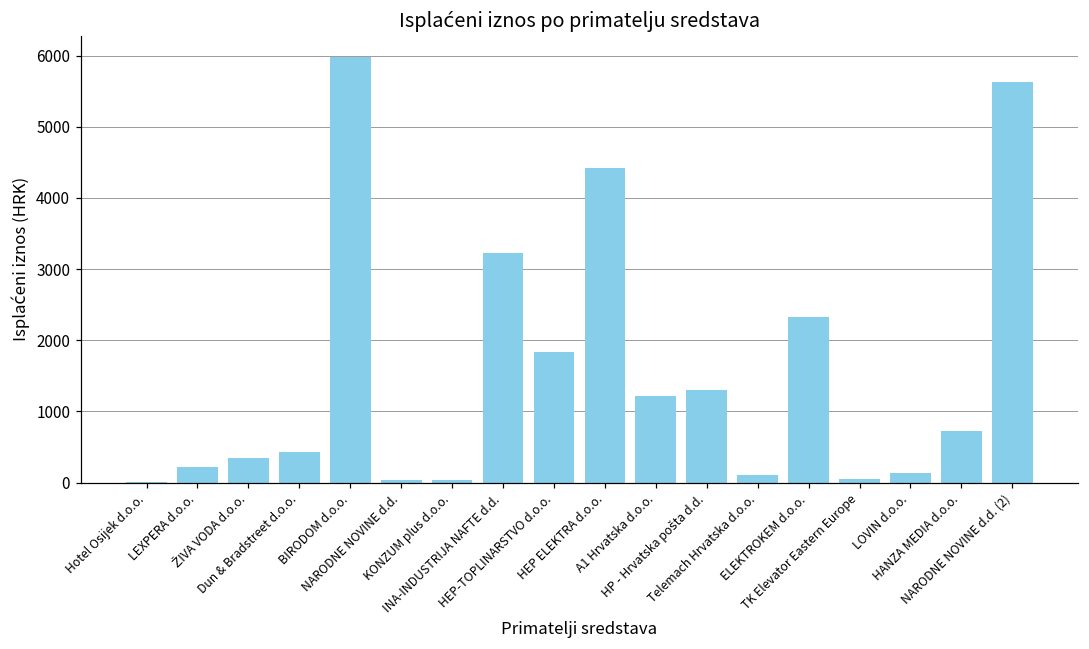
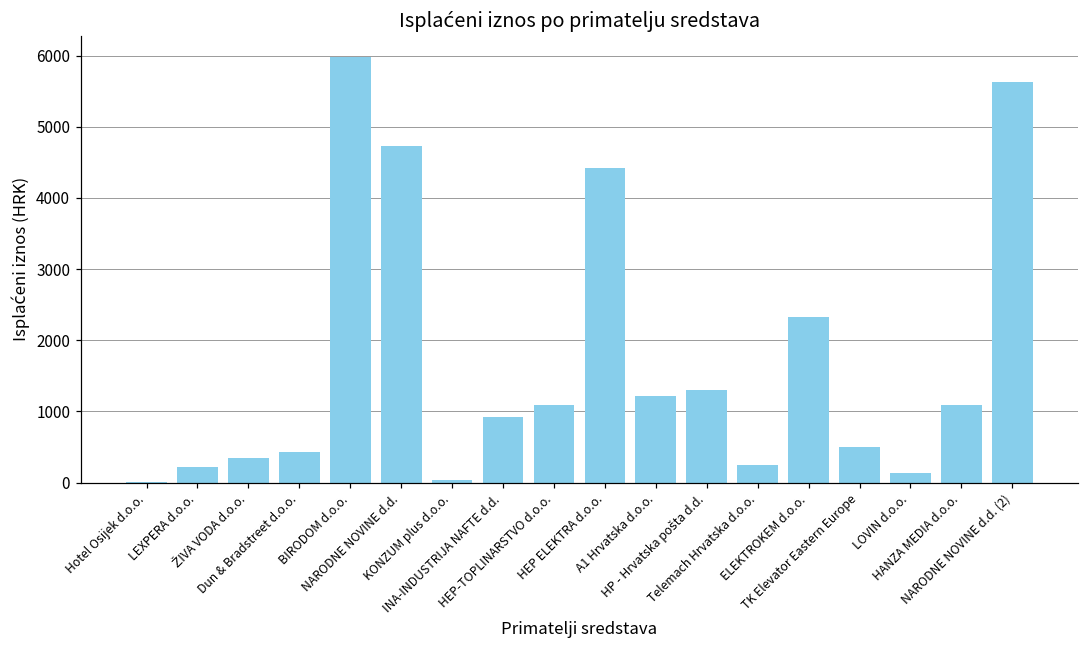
  {
    "LEXPERA d.o.o.": 200,
    "ŽIVA VODA d.o.o.": 300,
    "Dun & Bradstreet d.o.o.": 400,
    "BIRODOM d.o.o.": 6000,
-   "NARODNE NOVINE d.d.": 0,
-   "INA-INDUSTRIJA NAFTE d.d.": 3200,
-   "HEP-TOPLINARSTVO d.o.o.": 1800,
+   "NARODNE NOVINE d.d.": 4700,
+   "INA-INDUSTRIJA NAFTE d.d.": 900,
+   "HEP-TOPLINARSTVO d.o.o.": 1100,
    "HEP ELEKTRA d.o.o.": 4400,
    "A1 Hrvatska d.o.o.": 1200,
    "HP - Hrvatska pošta d.d.": 1300,
-   "Telemach Hrvatska d.o.o.": 100,
+   "Telemach Hrvatska d.o.o.": 200,
    "ELEKTROKEM d.o.o.": 2300,
-   "TK Elevator Eastern Europe": 0,
+   "TK Elevator Eastern Europe": 500,
    "LOVIN d.o.o.": 100,
-   "HANZA MEDIA d.o.o.": 700,
+   "HANZA MEDIA d.o.o.": 1100,
    "NARODNE NOVINE d.d. (2)": 5600
  }
